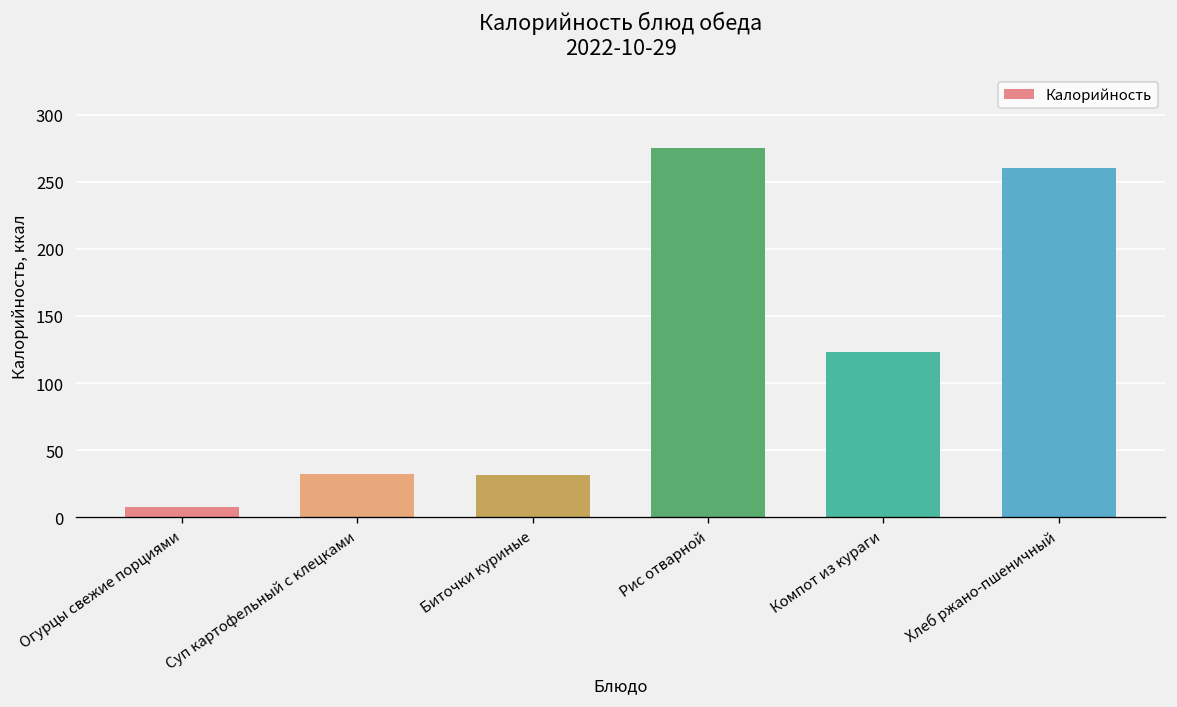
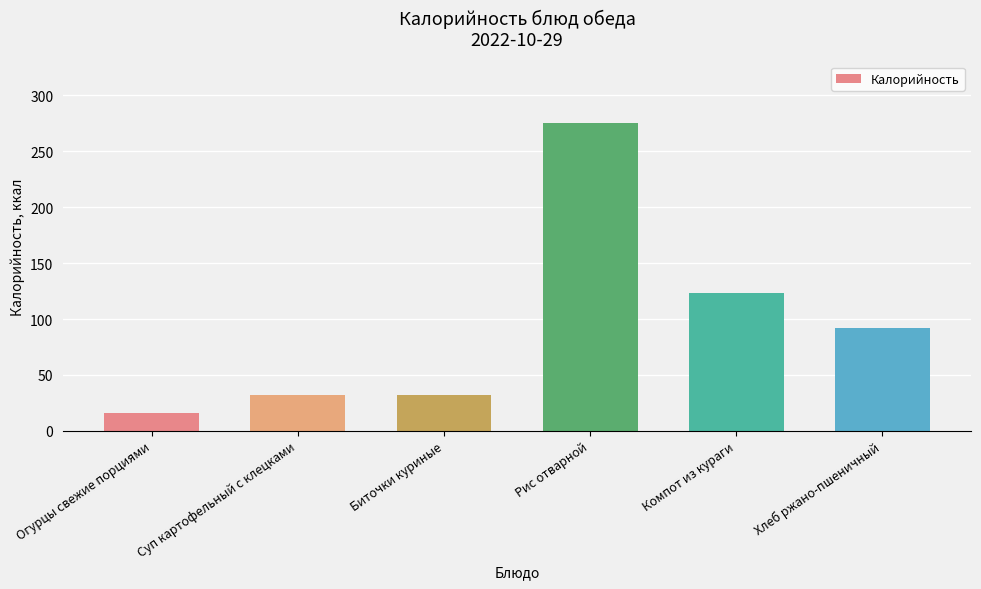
  {
-   "Огурцы свежие порциями": 8,
+   "Огурцы свежие порциями": 16,
    "Суп картофельный с клецками": 32,
    "Биточки куриные": 32,
    "Рис отварной": 275,
    "Компот из кураги": 123,
-   "Хлеб ржано-пшеничный": 260
+   "Хлеб ржано-пшеничный": 92
  }
